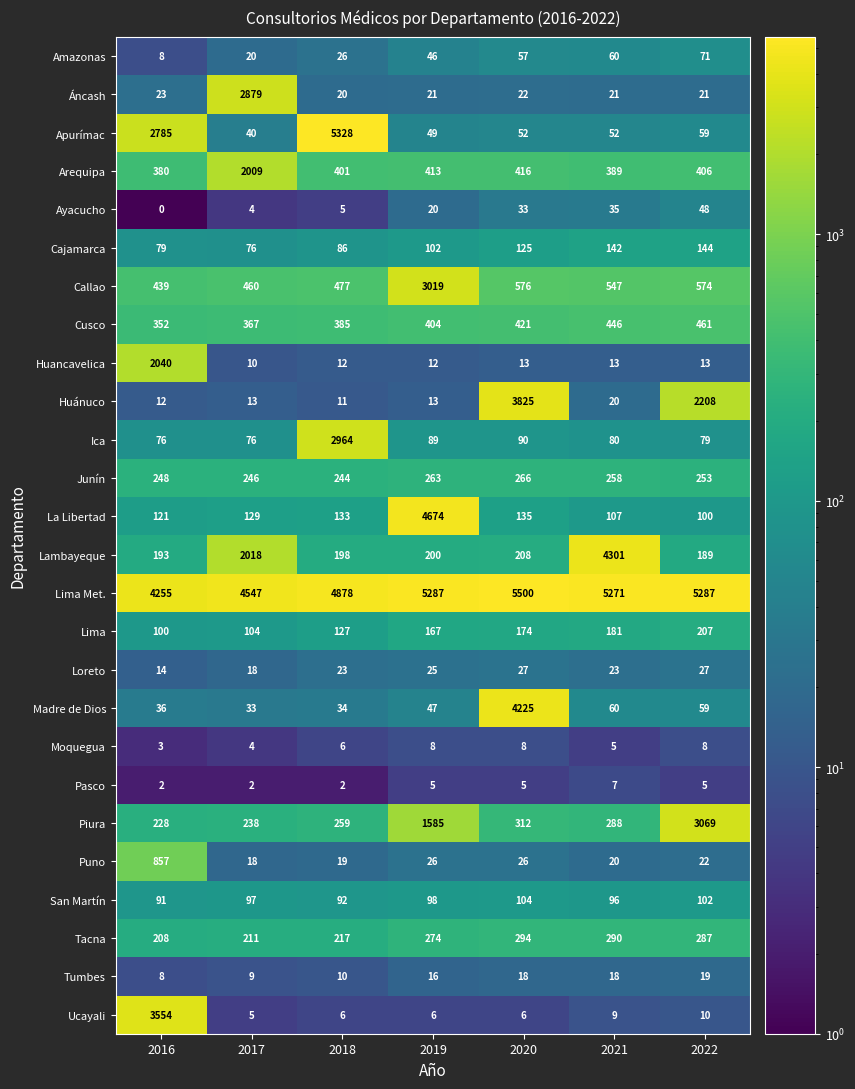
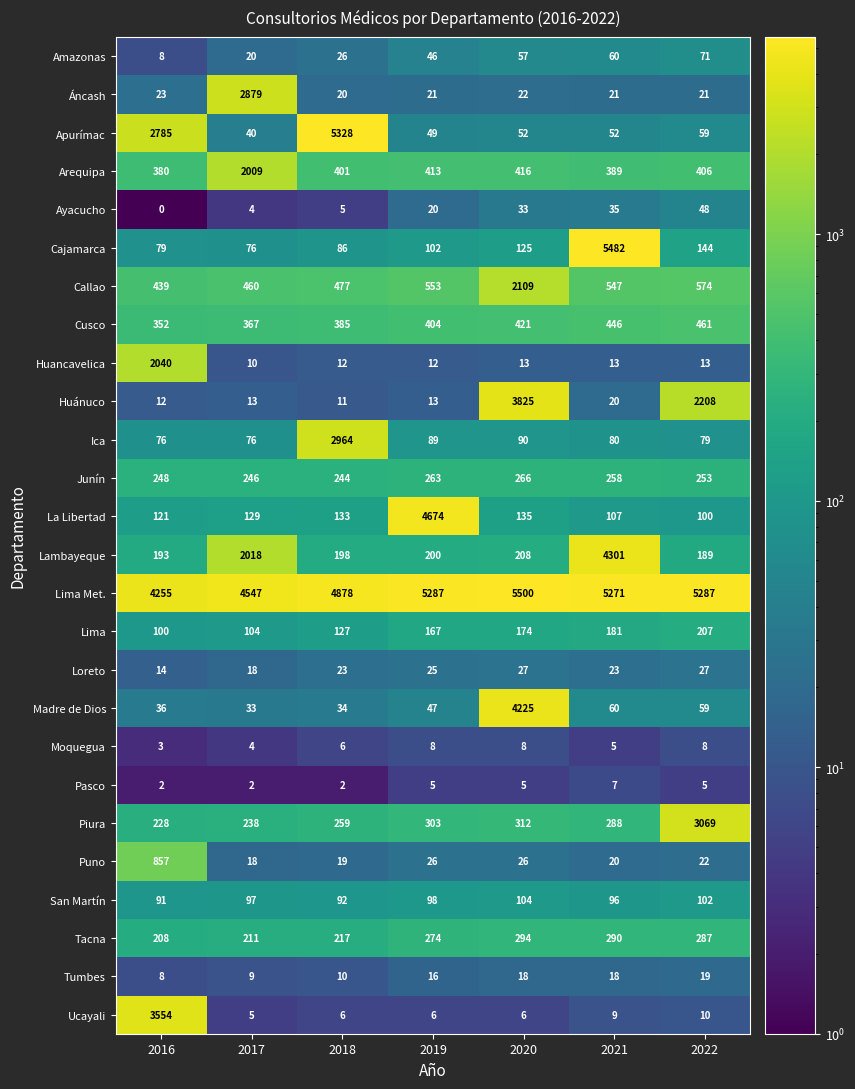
  {
    "Amazonas": {
      "2016": 8,
      "2017": 20,
      "2018": 26,
      "2019": 46,
      "2020": 57,
      "2021": 60,
      "2022": 71
    },
    "Áncash": {
      "2016": 23,
      "2017": 2879,
      "2018": 20,
      "2019": 21,
      "2020": 22,
      "2021": 21,
      "2022": 21
    },
    "Apurímac": {
      "2016": 2785,
      "2017": 40,
      "2018": 5328,
      "2019": 49,
      "2020": 52,
      "2021": 52,
      "2022": 59
    },
    "Arequipa": {
      "2016": 380,
      "2017": 2009,
      "2018": 401,
      "2019": 413,
      "2020": 416,
      "2021": 389,
      "2022": 406
    },
    "Ayacucho": {
      "2016": 0,
      "2017": 4,
      "2018": 5,
      "2019": 20,
      "2020": 33,
      "2021": 35,
      "2022": 48
    },
    "Cajamarca": {
      "2016": 79,
      "2017": 76,
      "2018": 86,
      "2019": 102,
      "2020": 125,
-     "2021": 142,
+     "2021": 5482,
      "2022": 144
    },
    "Callao": {
      "2016": 439,
      "2017": 460,
      "2018": 477,
-     "2019": 3019,
-     "2020": 576,
+     "2019": 553,
+     "2020": 2109,
      "2021": 547,
      "2022": 574
    },
    "Cusco": {
      "2016": 352,
      "2017": 367,
      "2018": 385,
      "2019": 404,
      "2020": 421,
      "2021": 446,
      "2022": 461
    },
    "Huancavelica": {
      "2016": 2040,
      "2017": 10,
      "2018": 12,
      "2019": 12,
      "2020": 13,
      "2021": 13,
      "2022": 13
    },
    "Huánuco": {
      "2016": 12,
      "2017": 13,
      "2018": 11,
      "2019": 13,
      "2020": 3825,
      "2021": 20,
      "2022": 2208
    },
    "Ica": {
      "2016": 76,
      "2017": 76,
      "2018": 2964,
      "2019": 89,
      "2020": 90,
      "2021": 80,
      "2022": 79
    },
    "Junín": {
      "2016": 248,
      "2017": 246,
      "2018": 244,
      "2019": 263,
      "2020": 266,
      "2021": 258,
      "2022": 253
    },
    "La Libertad": {
      "2016": 121,
      "2017": 129,
      "2018": 133,
      "2019": 4674,
      "2020": 135,
      "2021": 107,
      "2022": 100
    },
    "Lambayeque": {
      "2016": 193,
      "2017": 2018,
      "2018": 198,
      "2019": 200,
      "2020": 208,
      "2021": 4301,
      "2022": 189
    },
    "Lima Met.": {
      "2016": 4255,
      "2017": 4547,
      "2018": 4878,
      "2019": 5287,
      "2020": 5500,
      "2021": 5271,
      "2022": 5287
    },
    "Lima": {
      "2016": 100,
      "2017": 104,
      "2018": 127,
      "2019": 167,
      "2020": 174,
      "2021": 181,
      "2022": 207
    },
    "Loreto": {
      "2016": 14,
      "2017": 18,
      "2018": 23,
      "2019": 25,
      "2020": 27,
      "2021": 23,
      "2022": 27
    },
    "Madre de Dios": {
      "2016": 36,
      "2017": 33,
      "2018": 34,
      "2019": 47,
      "2020": 4225,
      "2021": 60,
      "2022": 59
    },
    "Moquegua": {
      "2016": 3,
      "2017": 4,
      "2018": 6,
      "2019": 8,
      "2020": 8,
      "2021": 5,
      "2022": 8
    },
    "Pasco": {
      "2016": 2,
      "2017": 2,
      "2018": 2,
      "2019": 5,
      "2020": 5,
      "2021": 7,
      "2022": 5
    },
    "Piura": {
      "2016": 228,
      "2017": 238,
      "2018": 259,
-     "2019": 1585,
+     "2019": 303,
      "2020": 312,
      "2021": 288,
      "2022": 3069
    },
    "Puno": {
      "2016": 857,
      "2017": 18,
      "2018": 19,
      "2019": 26,
      "2020": 26,
      "2021": 20,
      "2022": 22
    },
    "San Martín": {
      "2016": 91,
      "2017": 97,
      "2018": 92,
      "2019": 98,
      "2020": 104,
      "2021": 96,
      "2022": 102
    },
    "Tacna": {
      "2016": 208,
      "2017": 211,
      "2018": 217,
      "2019": 274,
      "2020": 294,
      "2021": 290,
      "2022": 287
    },
    "Tumbes": {
      "2016": 8,
      "2017": 9,
      "2018": 10,
      "2019": 16,
      "2020": 18,
      "2021": 18,
      "2022": 19
    },
    "Ucayali": {
      "2016": 3554,
      "2017": 5,
      "2018": 6,
      "2019": 6,
      "2020": 6,
      "2021": 9,
      "2022": 10
    }
  }
